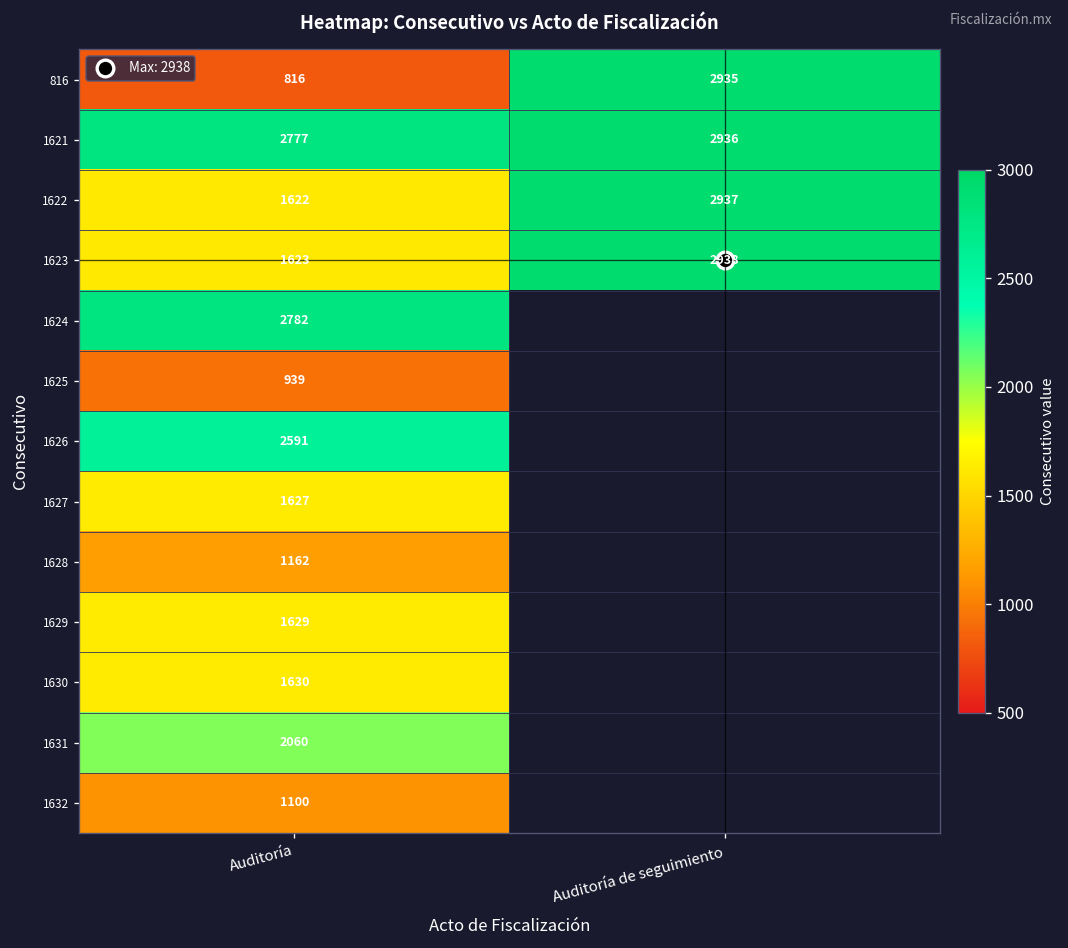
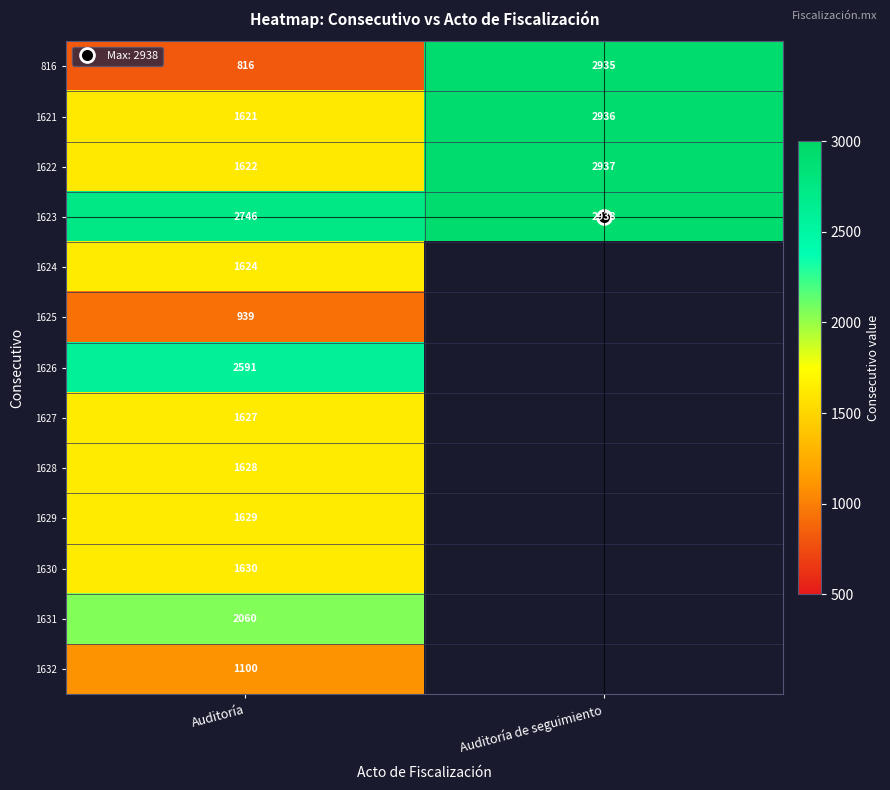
  {
    "816": {
      "Auditoría": 816,
      "Auditoría de seguimiento": 2935
    },
    "1621": {
-     "Auditoría": 2777,
+     "Auditoría": 1621,
      "Auditoría de seguimiento": 2936
    },
    "1622": {
      "Auditoría": 1622,
      "Auditoría de seguimiento": 2937
    },
    "1623": {
-     "Auditoría": 1623
+     "Auditoría": 2746
    },
    "1624": {
-     "Auditoría": 2782
+     "Auditoría": 1624
    },
    "1625": {
      "Auditoría": 939
    },
    "1626": {
      "Auditoría": 2591
    },
    "1627": {
      "Auditoría": 1627
    },
    "1628": {
-     "Auditoría": 1162
+     "Auditoría": 1628
    },
    "1629": {
      "Auditoría": 1629
    },
    "1630": {
      "Auditoría": 1630
    },
    "1631": {
      "Auditoría": 2060
    },
    "1632": {
      "Auditoría": 1100
    }
  }
